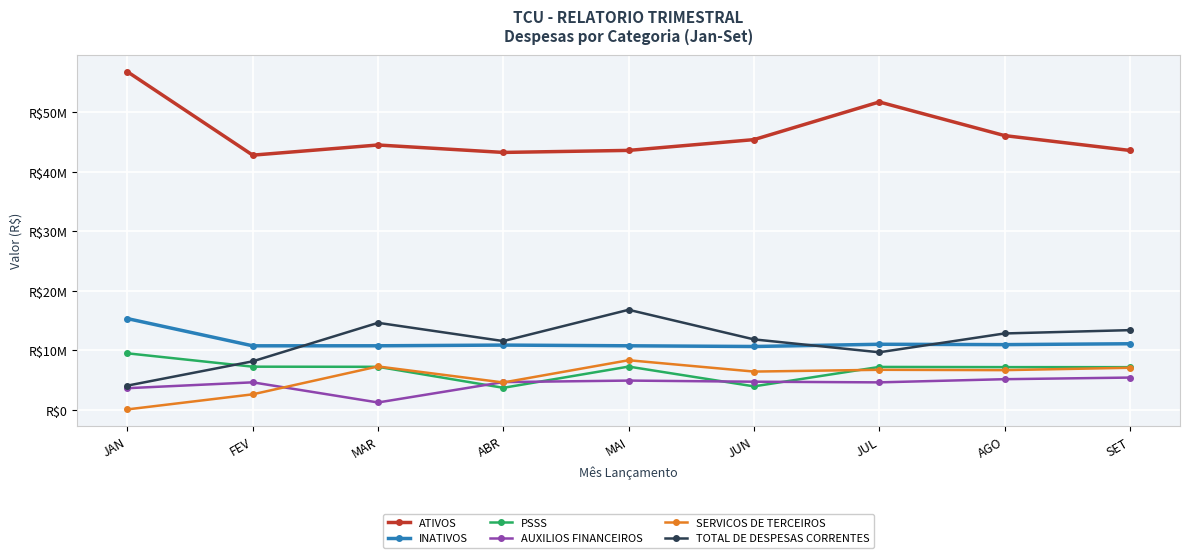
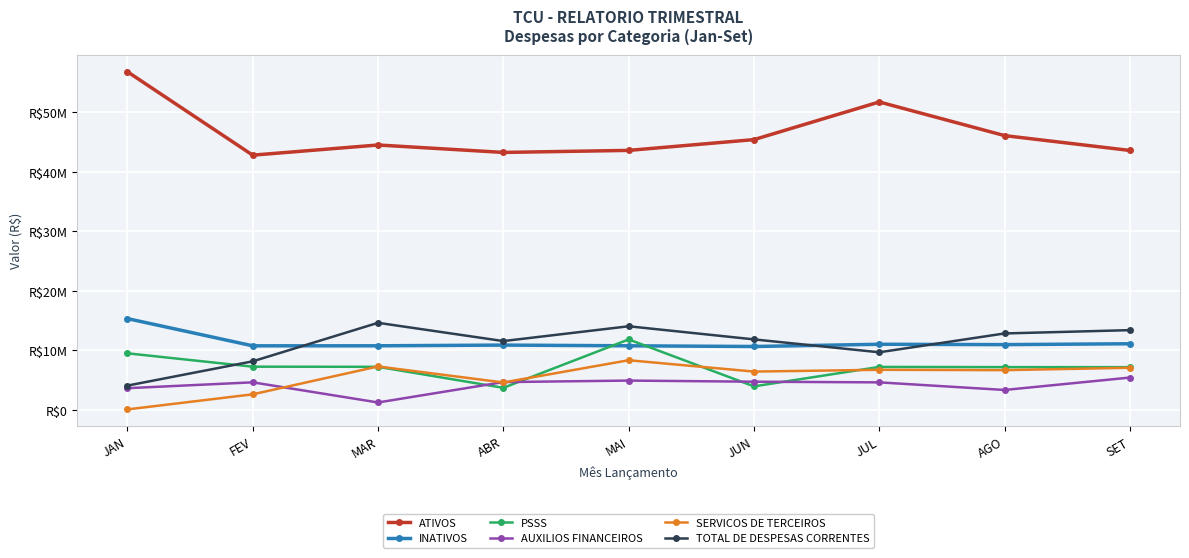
  {
    "ATIVOS": {
      "JAN": "R$57000000",
      "FEV": "R$43000000",
      "MAR": "R$45000000",
      "ABR": "R$43000000",
      "MAI": "R$44000000",
      "JUN": "R$45000000",
      "JUL": "R$52000000",
      "AGO": "R$46000000",
      "SET": "R$44000000"
    },
    "INATIVOS": {
      "JAN": "R$15000000",
      "FEV": "R$11000000",
      "MAR": "R$11000000",
      "ABR": "R$11000000",
      "MAI": "R$11000000",
      "JUN": "R$11000000",
      "JUL": "R$11000000",
      "AGO": "R$11000000",
      "SET": "R$11000000"
    },
    "PSSS": {
      "JAN": "R$10000000",
      "FEV": "R$7000000",
      "ABR": "R$4000000",
-     "MAI": "R$7000000",
+     "MAI": "R$12000000",
      "JUN": "R$4000000",
      "JUL": "R$7000000",
      "AGO": "R$7000000"
    },
    "AUXILIOS FINANCEIROS": {
      "JAN": "R$4000000",
      "FEV": "R$5000000",
      "MAR": "R$1000000",
      "MAI": "R$5000000",
      "JUN": "R$5000000",
      "JUL": "R$5000000",
-     "AGO": "R$5000000",
+     "AGO": "R$3000000",
      "SET": "R$5000000"
    },
    "SERVICOS DE TERCEIROS": {
      "JAN": "R$0",
      "FEV": "R$3000000",
      "MAI": "R$8000000",
      "JUN": "R$6000000",
      "JUL": "R$7000000",
      "AGO": "R$7000000"
    },
    "TOTAL DE DESPESAS CORRENTES": {
      "JAN": "R$4000000",
      "FEV": "R$8000000",
      "MAR": "R$15000000",
      "ABR": "R$12000000",
-     "MAI": "R$17000000",
+     "MAI": "R$14000000",
      "JUN": "R$12000000",
      "JUL": "R$10000000",
      "AGO": "R$13000000",
      "SET": "R$13000000"
    }
  }
